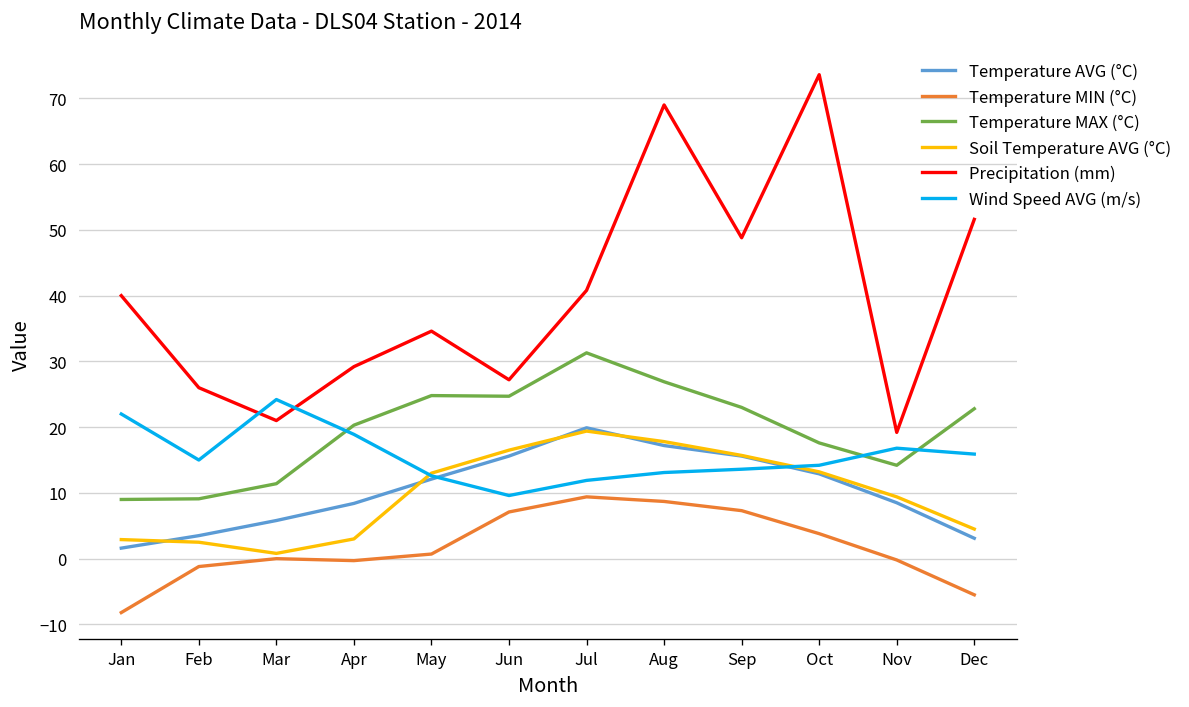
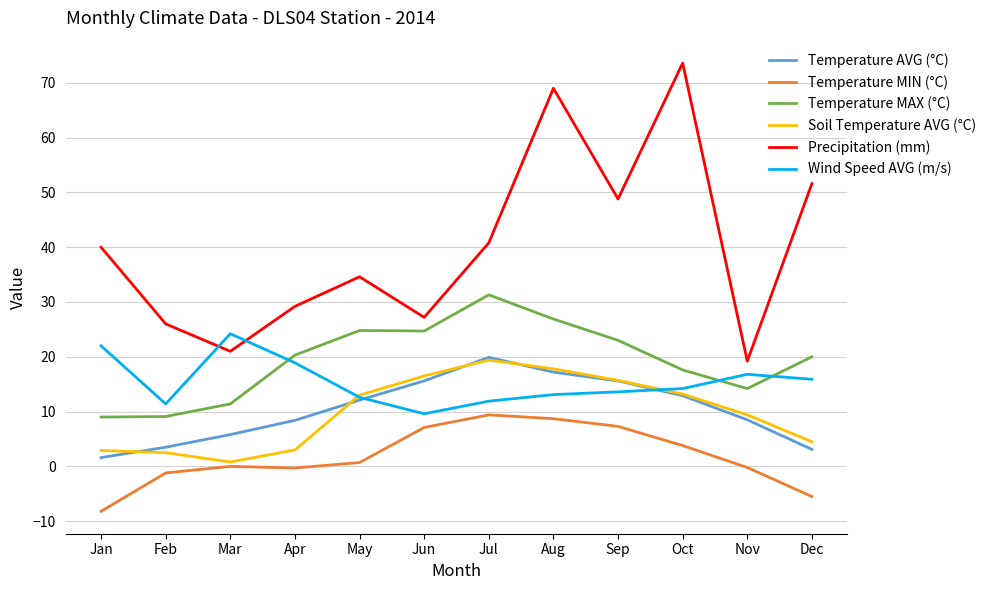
  {
    "Temperature AVG (°C)": {
      "Jan": 2,
      "Feb": 4,
      "Mar": 6,
      "Apr": 8,
      "May": 12,
      "Jun": 16,
      "Jul": 20,
      "Aug": 17,
      "Nov": 9,
      "Dec": 3
    },
    "Temperature MIN (°C)": {
      "Jan": -8,
      "Feb": -1,
      "Mar": 0,
      "Apr": 0,
      "May": 1,
      "Jun": 7,
      "Jul": 9,
      "Aug": 9,
      "Sep": 7,
      "Oct": 4,
      "Nov": 0,
      "Dec": -6
    },
    "Temperature MAX (°C)": {
      "Jan": 9,
      "Feb": 9,
      "Mar": 11,
      "Apr": 20,
      "May": 25,
      "Jun": 25,
      "Jul": 31,
      "Aug": 27,
      "Sep": 23,
      "Oct": 18,
      "Nov": 14,
-     "Dec": 23
+     "Dec": 20
    },
    "Soil Temperature AVG (°C)": {
      "Jan": 3,
      "Feb": 3,
      "Mar": 1,
      "Apr": 3,
      "Jun": 17,
      "Jul": 19,
      "Aug": 18,
      "Nov": 9,
      "Dec": 5
    },
    "Precipitation (mm)": {
      "Jan": 40,
      "Feb": 26,
      "Mar": 21,
      "Apr": 29,
      "May": 35,
      "Jun": 27,
      "Jul": 41,
      "Aug": 69,
      "Sep": 49,
      "Oct": 74,
      "Nov": 19,
      "Dec": 52
    },
    "Wind Speed AVG (m/s)": {
      "Jan": 22,
-     "Feb": 15,
+     "Feb": 11,
      "Mar": 24,
      "Apr": 19,
      "Jun": 10,
      "Jul": 12,
      "Aug": 13,
      "Sep": 14,
      "Oct": 14,
      "Nov": 17,
      "Dec": 16
    }
  }
